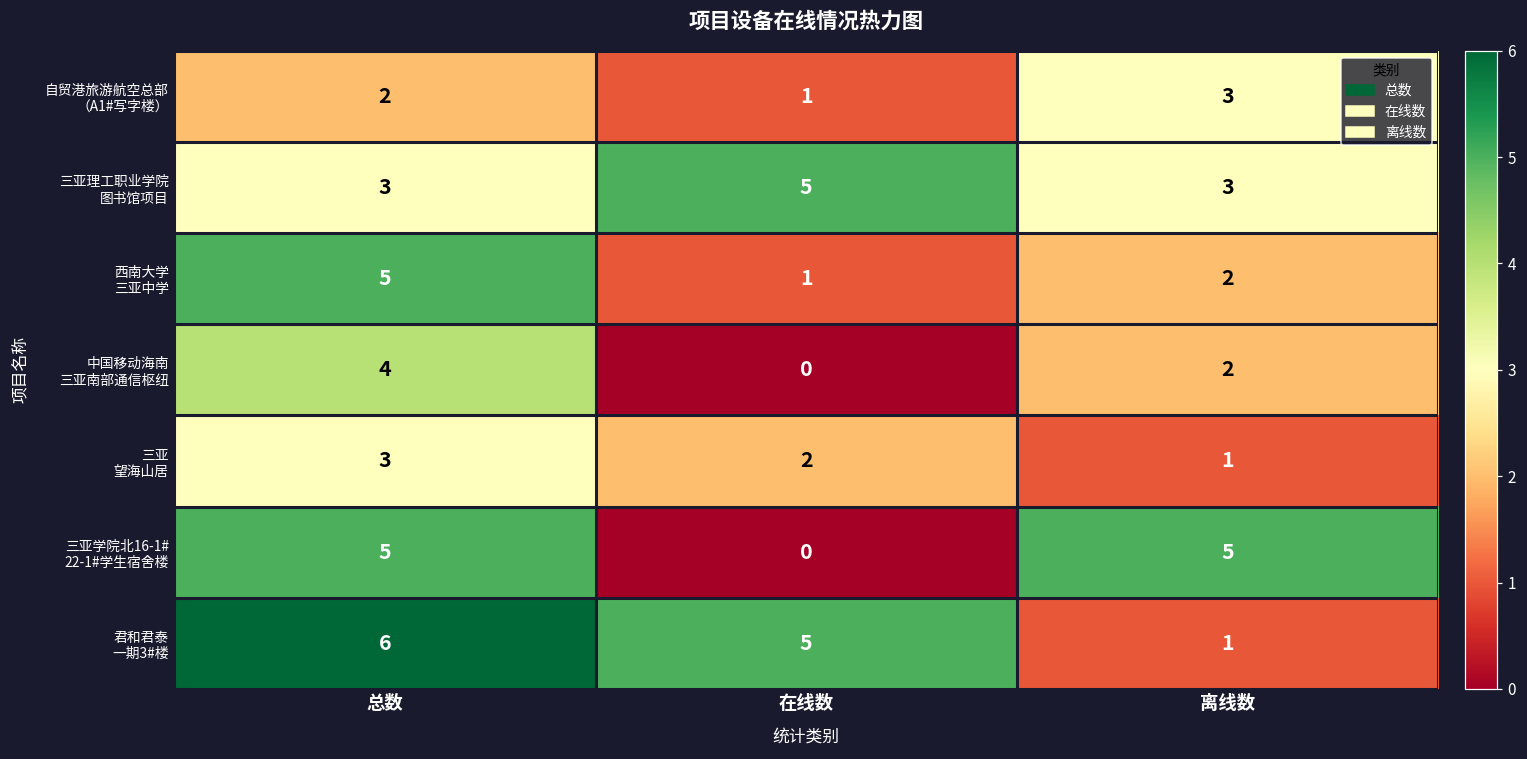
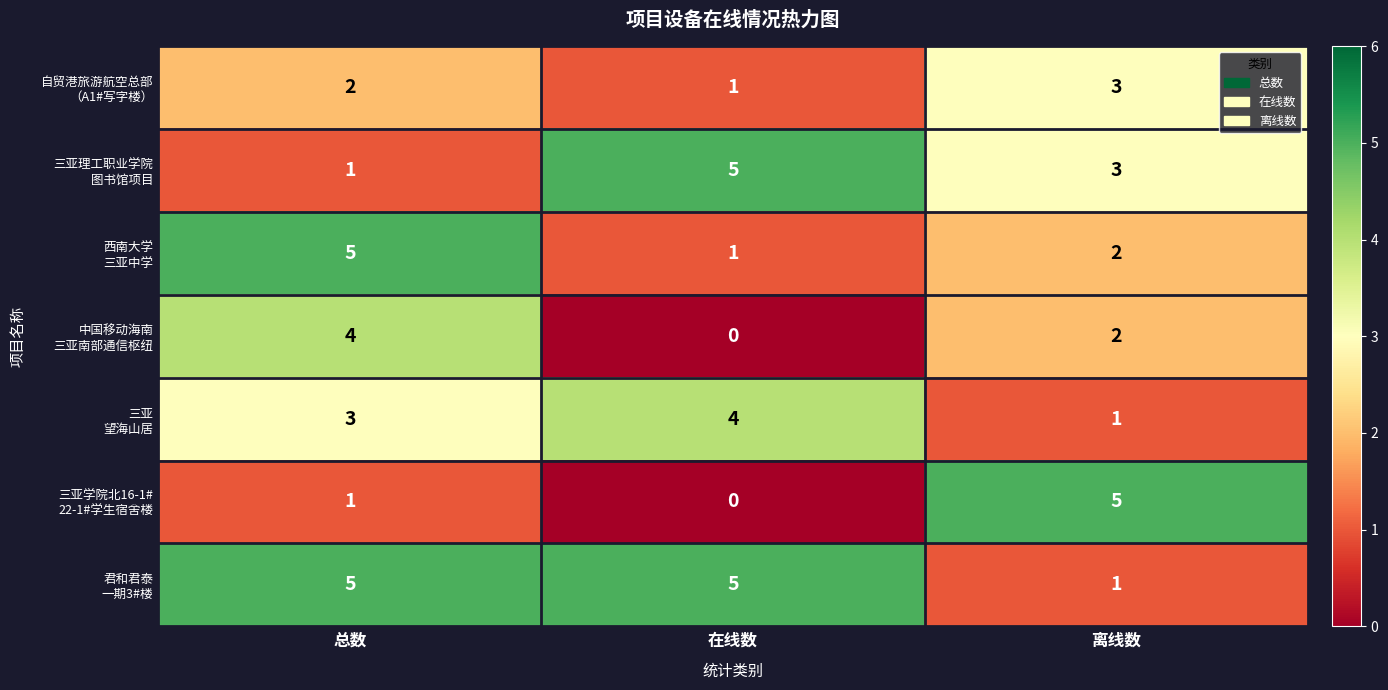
  {
    "自贸港旅游航空总部 （A1#写字楼）": {
      "总数": 2,
      "在线数": 1,
      "离线数": 3
    },
    "三亚理工职业学院 图书馆项目": {
-     "总数": 3,
+     "总数": 1,
      "在线数": 5,
      "离线数": 3
    },
    "西南大学 三亚中学": {
      "总数": 5,
      "在线数": 1,
      "离线数": 2
    },
    "中国移动海南 三亚南部通信枢纽": {
      "总数": 4,
      "在线数": 0,
      "离线数": 2
    },
    "三亚 望海山居": {
      "总数": 3,
-     "在线数": 2,
+     "在线数": 4,
      "离线数": 1
    },
    "三亚学院北16-1# 22-1#学生宿舍楼": {
-     "总数": 5,
+     "总数": 1,
      "在线数": 0,
      "离线数": 5
    },
    "君和君泰 一期3#楼": {
-     "总数": 6,
+     "总数": 5,
      "在线数": 5,
      "离线数": 1
    }
  }
